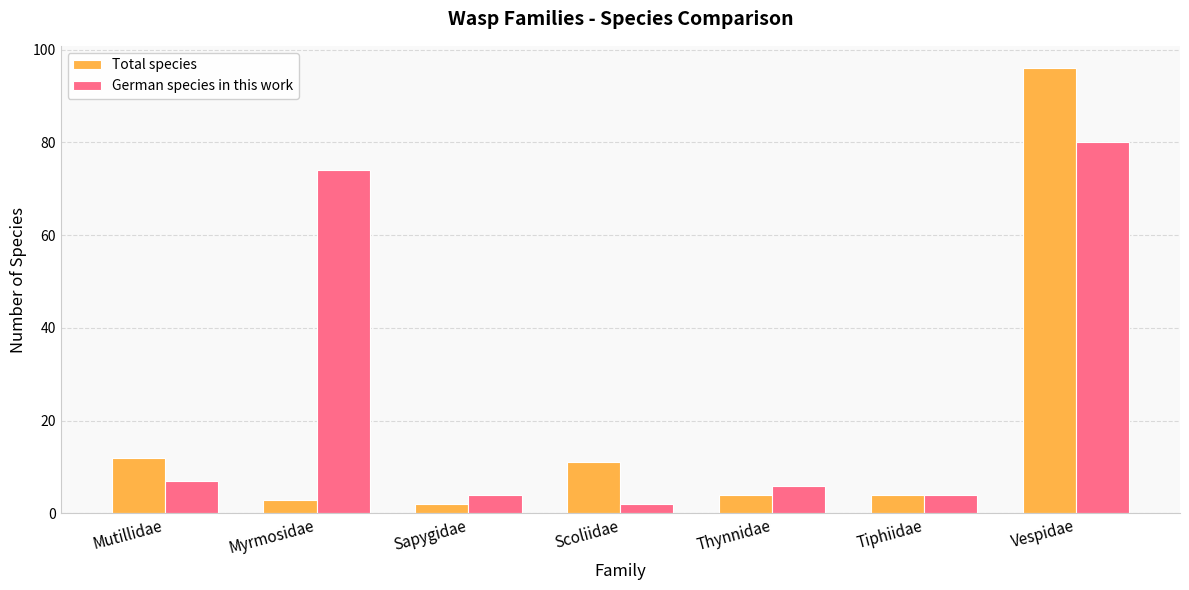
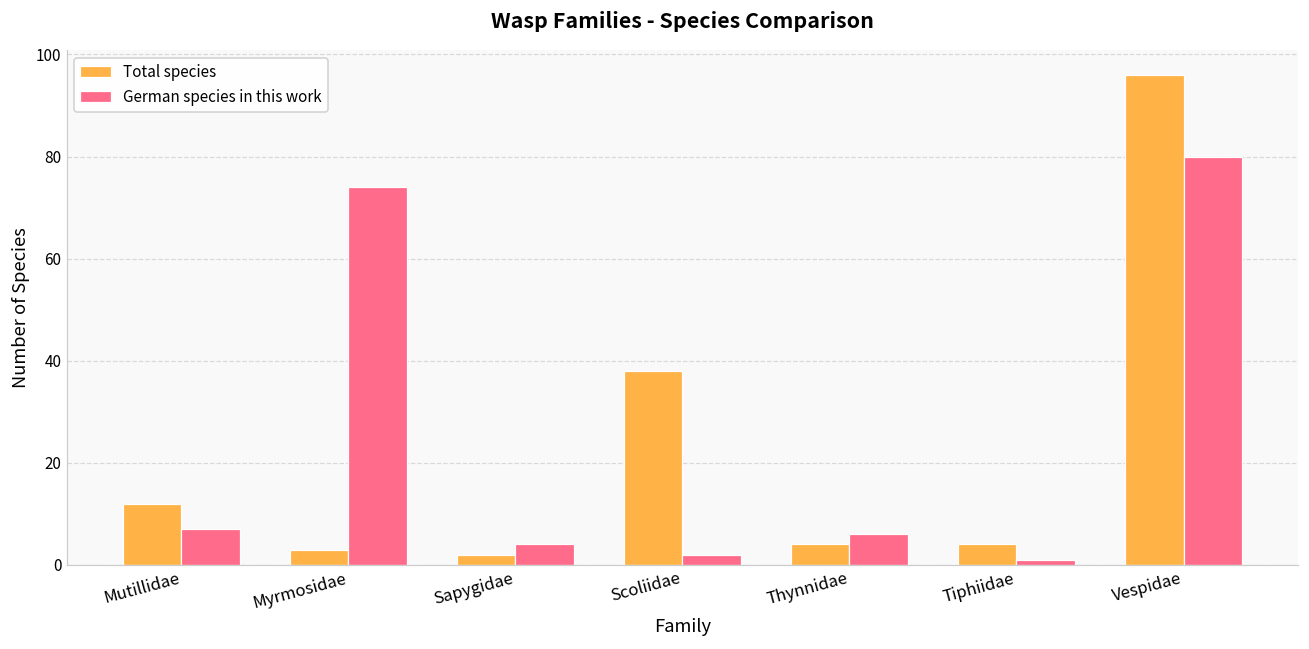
  {
    "Total species": {
      "Mutillidae": 12,
      "Myrmosidae": 3,
      "Sapygidae": 2,
-     "Scoliidae": 11,
+     "Scoliidae": 38,
      "Thynnidae": 4,
      "Tiphiidae": 4,
      "Vespidae": 96
    },
    "German species in this work": {
      "Mutillidae": 7,
      "Myrmosidae": 74,
      "Sapygidae": 4,
      "Scoliidae": 2,
      "Thynnidae": 6,
-     "Tiphiidae": 4,
+     "Tiphiidae": 1,
      "Vespidae": 80
    }
  }
